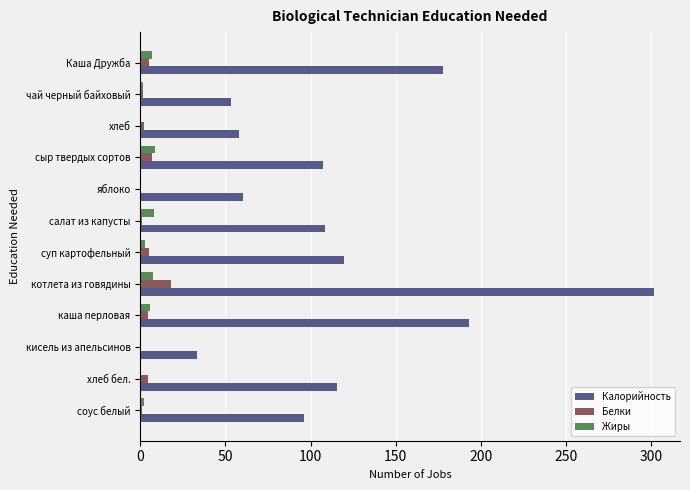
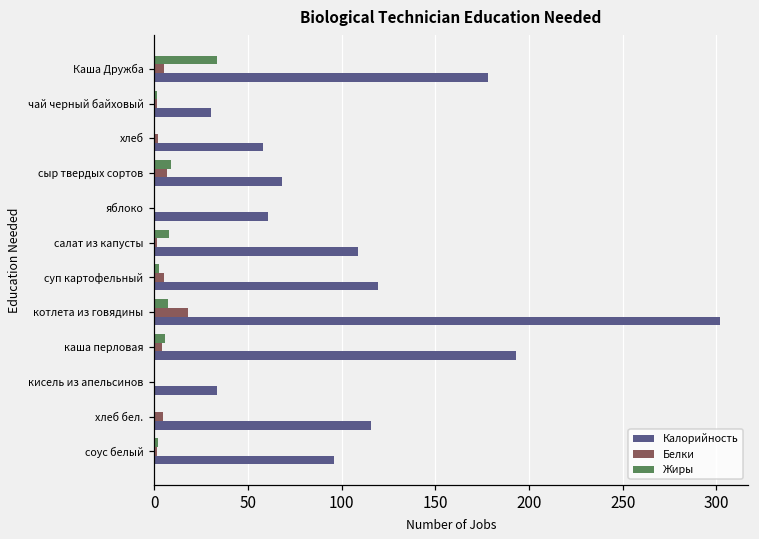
  {
    "Калорийность": {
      "Каша Дружба": 178,
-     "чай черный байховый": 54,
+     "чай черный байховый": 31,
      "хлеб": 58,
-     "сыр твердых сортов": 108,
+     "сыр твердых сортов": 68,
      "яблоко": 61,
      "салат из капусты": 109,
      "суп картофельный": 120,
      "котлета из говядины": 302,
      "каша перловая": 193,
      "кисель из апельсинов": 34,
      "хлеб бел.": 116,
      "соус белый": 96
    },
    "Белки": {
      "Каша Дружба": 5,
      "чай черный байховый": 2,
      "хлеб": 2,
      "сыр твердых сортов": 7,
      "суп картофельный": 5,
      "котлета из говядины": 18,
      "каша перловая": 4,
      "хлеб бел.": 5
    },
    "Жиры": {
-     "Каша Дружба": 7,
+     "Каша Дружба": 33,
      "сыр твердых сортов": 9,
      "салат из капусты": 8,
      "суп картофельный": 3,
      "котлета из говядины": 7,
      "каша перловая": 6,
      "соус белый": 2
    }
  }
